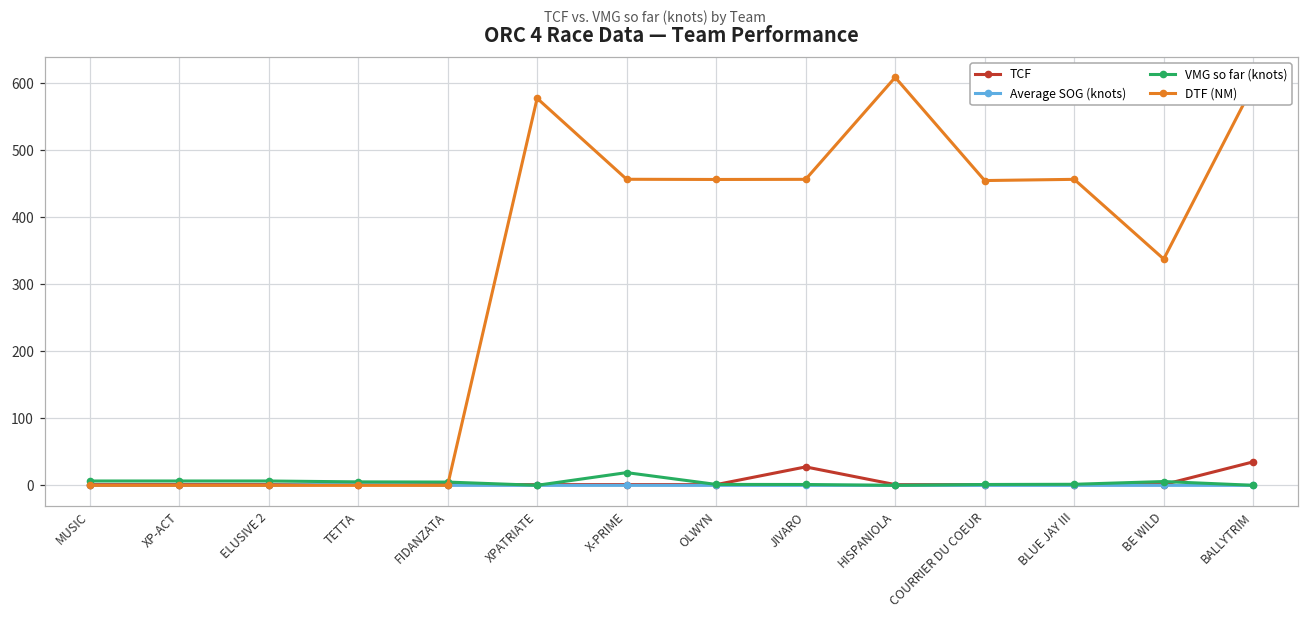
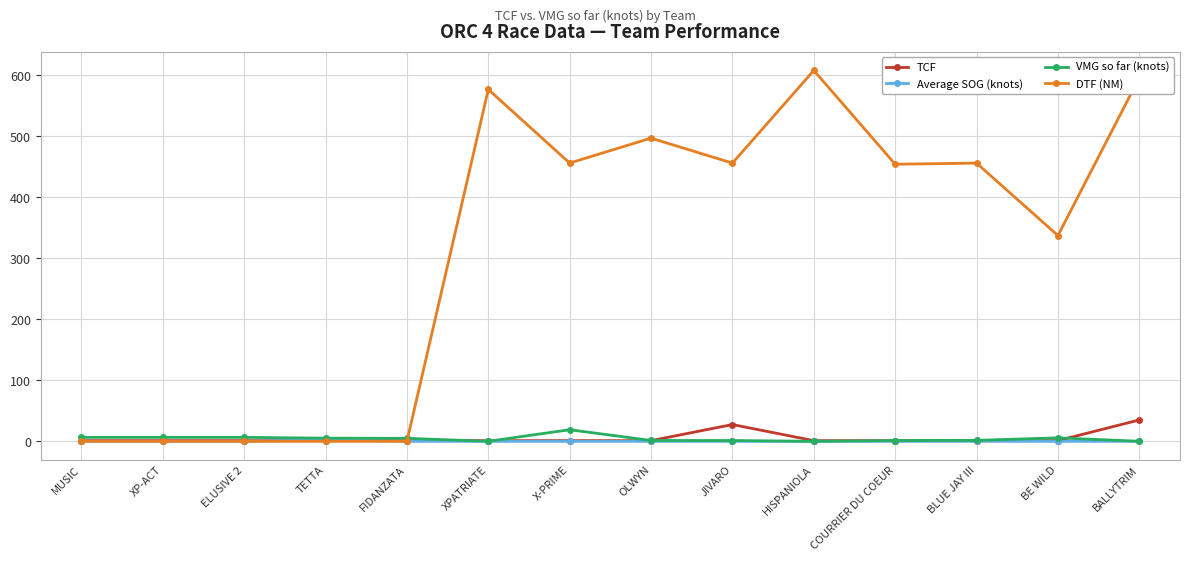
  {
    "TCF": {
      "JIVARO": 30,
      "BALLYTRIM": 40
    },
    "VMG so far (knots)": {
      "MUSIC": 10,
      "XP-ACT": 10,
      "ELUSIVE 2": 10,
      "X-PRIME": 20,
      "BE WILD": 10
    },
    "DTF (NM)": {
      "XPATRIATE": 580,
      "X-PRIME": 460,
-     "OLWYN": 460,
+     "OLWYN": 500,
      "JIVARO": 460,
      "HISPANIOLA": 610,
      "COURRIER DU COEUR": 450,
      "BLUE JAY III": 460,
      "BE WILD": 340
    }
  }
